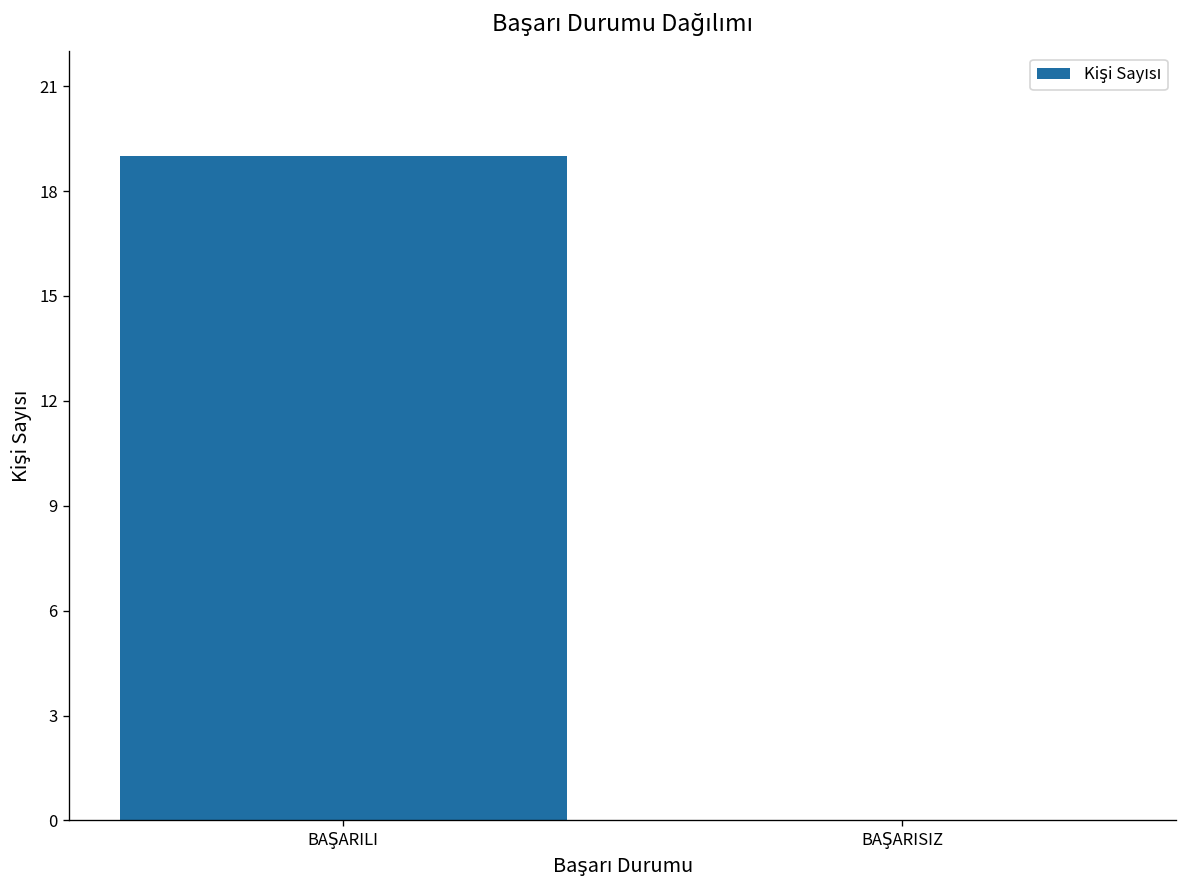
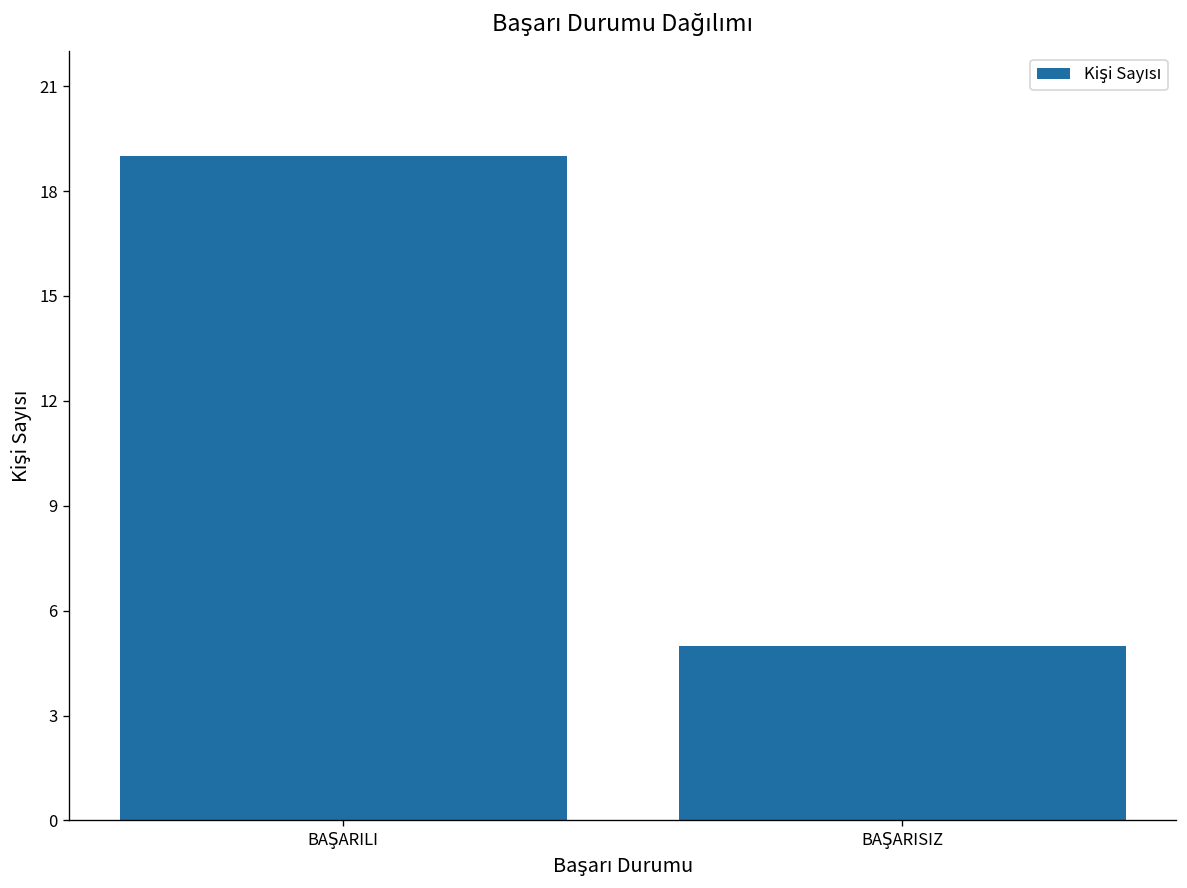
  {
    "BAŞARILI": 19,
-   "BAŞARISIZ": 0
+   "BAŞARISIZ": 5
  }
